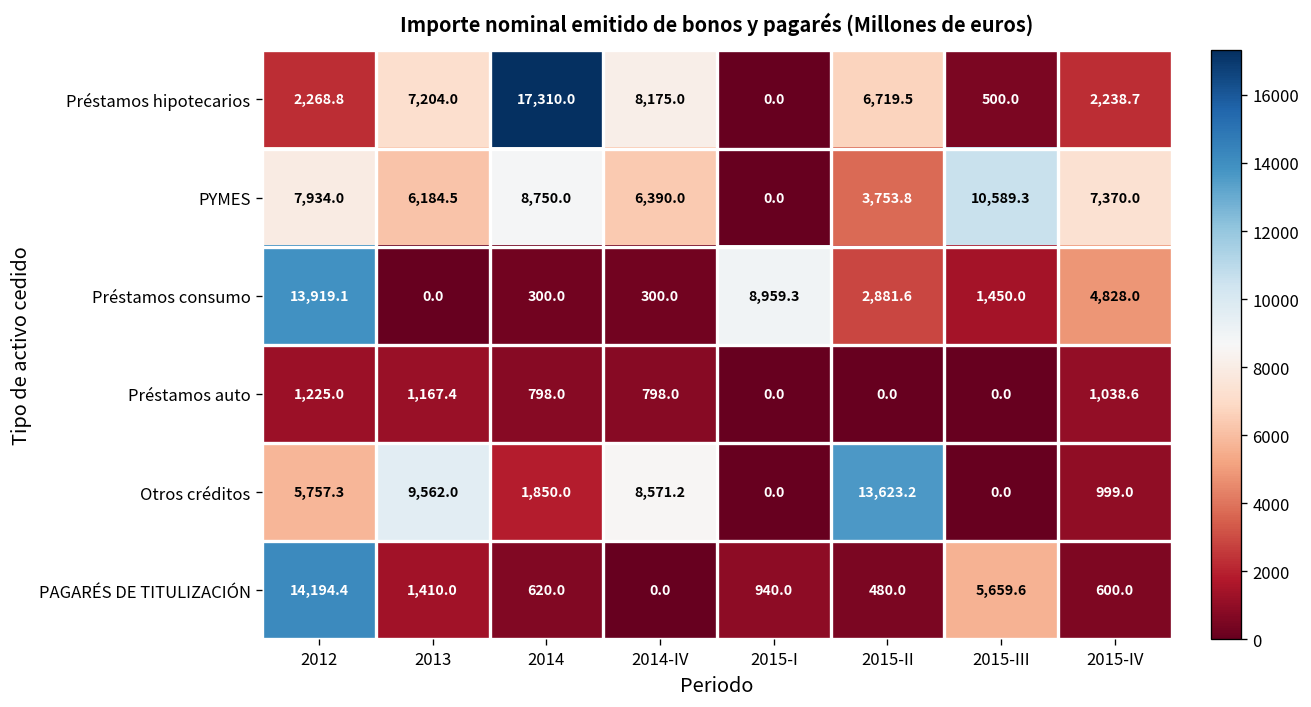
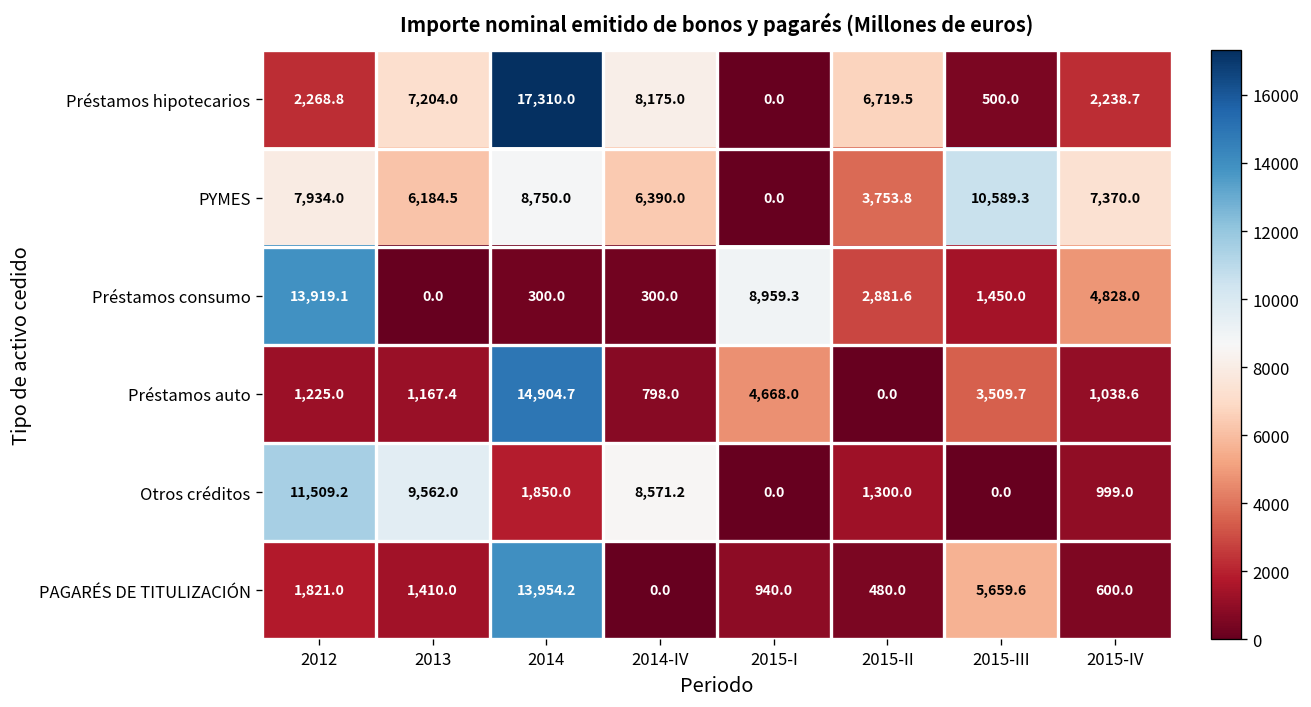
  {
    "Préstamos hipotecarios": {
      "2012": "2,268.8",
      "2013": "7,204.0",
      "2014": "17,310.0",
      "2014-IV": "8,175.0",
      "2015-I": "0.0",
      "2015-II": "6,719.5",
      "2015-III": "500.0",
      "2015-IV": "2,238.7"
    },
    "PYMES": {
      "2012": "7,934.0",
      "2013": "6,184.5",
      "2014": "8,750.0",
      "2014-IV": "6,390.0",
      "2015-I": "0.0",
      "2015-II": "3,753.8",
      "2015-III": "10,589.3",
      "2015-IV": "7,370.0"
    },
    "Préstamos consumo": {
      "2012": "13,919.1",
      "2013": "0.0",
      "2014": "300.0",
      "2014-IV": "300.0",
      "2015-I": "8,959.3",
      "2015-II": "2,881.6",
      "2015-III": "1,450.0",
      "2015-IV": "4,828.0"
    },
    "Préstamos auto": {
      "2012": "1,225.0",
      "2013": "1,167.4",
-     "2014": "798.0",
+     "2014": "14,904.7",
      "2014-IV": "798.0",
-     "2015-I": "0.0",
+     "2015-I": "4,668.0",
      "2015-II": "0.0",
-     "2015-III": "0.0",
+     "2015-III": "3,509.7",
      "2015-IV": "1,038.6"
    },
    "Otros créditos": {
-     "2012": "5,757.3",
+     "2012": "11,509.2",
      "2013": "9,562.0",
      "2014": "1,850.0",
      "2014-IV": "8,571.2",
      "2015-I": "0.0",
-     "2015-II": "13,623.2",
+     "2015-II": "1,300.0",
      "2015-III": "0.0",
      "2015-IV": "999.0"
    },
    "PAGARÉS DE TITULIZACIÓN": {
-     "2012": "14,194.4",
+     "2012": "1,821.0",
      "2013": "1,410.0",
-     "2014": "620.0",
+     "2014": "13,954.2",
      "2014-IV": "0.0",
      "2015-I": "940.0",
      "2015-II": "480.0",
      "2015-III": "5,659.6",
      "2015-IV": "600.0"
    }
  }
